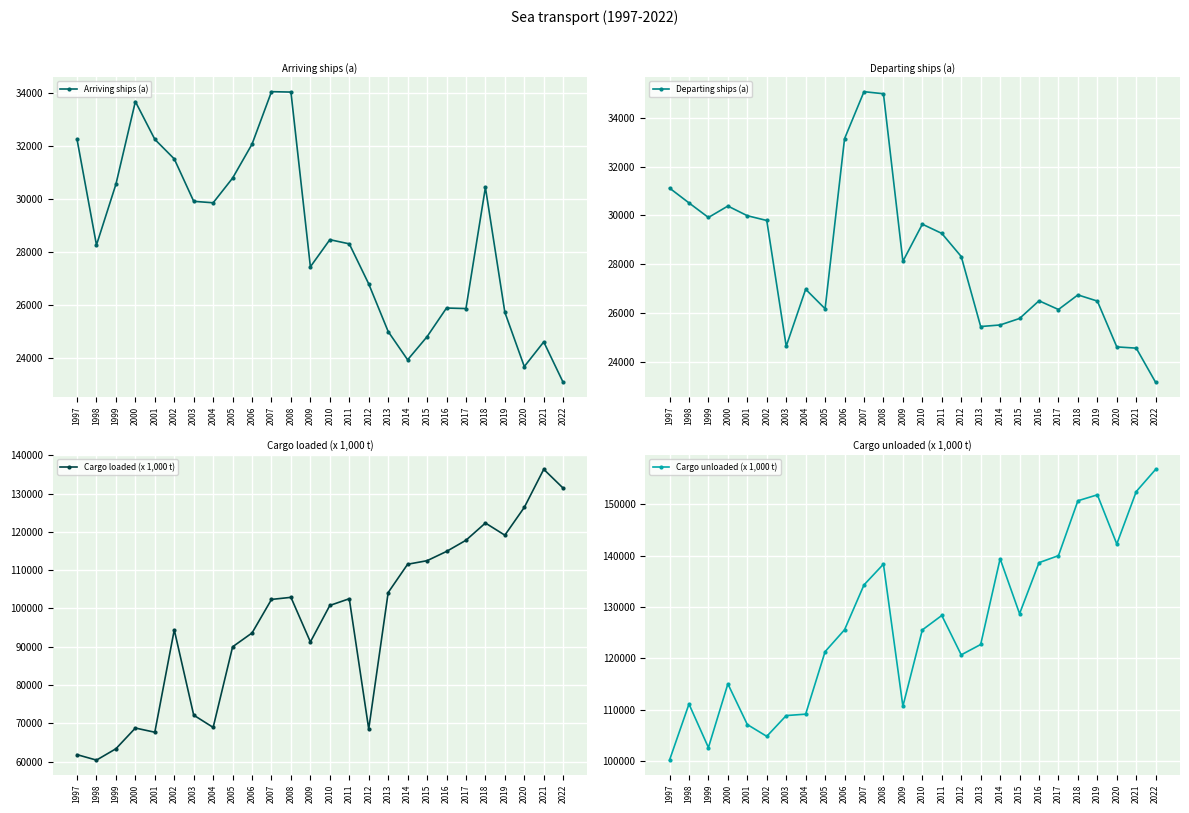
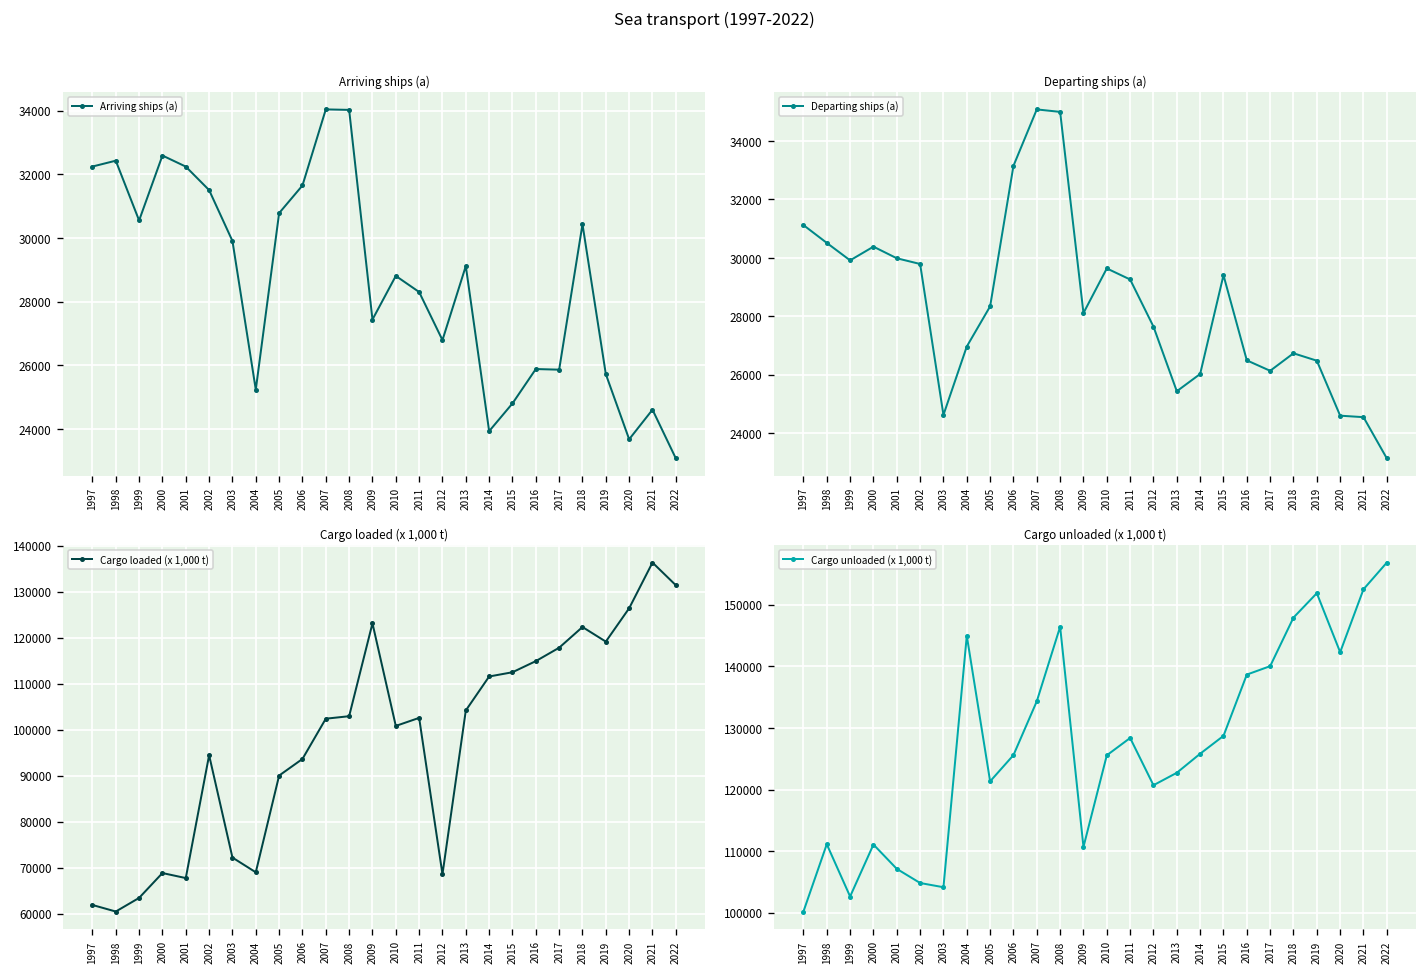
  {
    "Arriving ships (a)": {
      "1997": 32200,
-     "1998": 28300,
+     "1998": 32400,
      "1999": 30600,
-     "2000": 33700,
+     "2000": 32600,
      "2001": 32200,
      "2002": 31500,
      "2003": 29900,
-     "2004": 29900,
+     "2004": 25200,
      "2005": 30800,
-     "2006": 32100,
+     "2006": 31700,
      "2007": 34000,
      "2008": 34000,
      "2009": 27400,
-     "2010": 28500,
+     "2010": 28800,
      "2011": 28300,
      "2012": 26800,
-     "2013": 25000,
+     "2013": 29100,
      "2014": 23900,
      "2015": 24800,
      "2016": 25900,
      "2017": 25900,
      "2018": 30400,
      "2019": 25700,
      "2020": 23700,
      "2021": 24600,
      "2022": 23100
    },
    "Departing ships (a)": {
      "1997": 31100,
      "1998": 30500,
      "1999": 29900,
      "2000": 30400,
      "2001": 30000,
      "2002": 29800,
      "2003": 24600,
      "2004": 27000,
-     "2005": 26200,
+     "2005": 28300,
      "2006": 33200,
      "2007": 35100,
      "2008": 35000,
      "2009": 28100,
      "2010": 29600,
      "2011": 29300,
-     "2012": 28300,
+     "2012": 27600,
      "2013": 25400,
-     "2014": 25500,
-     "2015": 25800,
+     "2014": 26000,
+     "2015": 29400,
      "2016": 26500,
      "2017": 26100,
      "2018": 26700,
      "2019": 26500,
      "2020": 24600,
      "2021": 24600,
      "2022": 23100
    },
    "Cargo loaded (x 1,000 t)": {
      "1997": 62000,
      "1998": 60000,
      "1999": 63000,
      "2000": 69000,
      "2001": 68000,
      "2002": 94000,
      "2003": 72000,
      "2004": 69000,
      "2005": 90000,
      "2006": 94000,
      "2007": 102000,
      "2008": 103000,
-     "2009": 91000,
+     "2009": 123000,
      "2010": 101000,
      "2011": 103000,
      "2012": 69000,
      "2013": 104000,
      "2014": 112000,
      "2015": 112000,
      "2016": 115000,
      "2017": 118000,
      "2018": 122000,
      "2019": 119000,
      "2020": 126000,
      "2021": 136000,
      "2022": 131000
    },
    "Cargo unloaded (x 1,000 t)": {
      "1997": 100000,
      "1998": 111000,
      "1999": 103000,
-     "2000": 115000,
+     "2000": 111000,
      "2001": 107000,
      "2002": 105000,
-     "2003": 109000,
-     "2004": 109000,
+     "2003": 104000,
+     "2004": 145000,
      "2005": 121000,
      "2006": 126000,
      "2007": 134000,
-     "2008": 138000,
+     "2008": 146000,
      "2009": 111000,
      "2010": 126000,
      "2011": 128000,
      "2012": 121000,
      "2013": 123000,
-     "2014": 139000,
+     "2014": 126000,
      "2015": 129000,
      "2016": 139000,
      "2017": 140000,
-     "2018": 151000,
+     "2018": 148000,
      "2019": 152000,
      "2020": 142000,
      "2021": 153000,
      "2022": 157000
    }
  }
